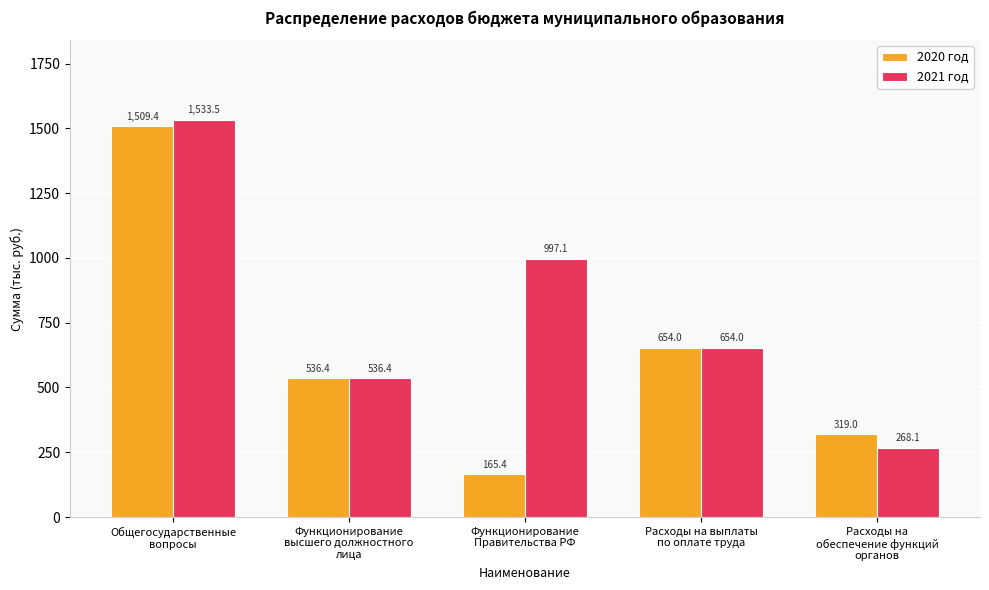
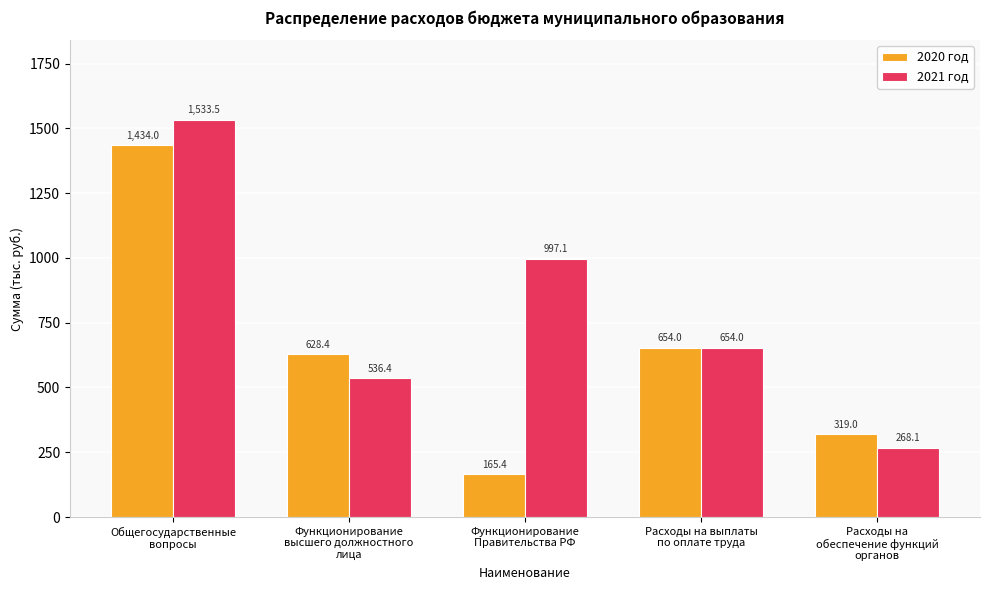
  {
    "2020 год": {
-     "Общегосударственные вопросы": "1,509.4",
-     "Функционирование высшего должностного лица": "536.4",
+     "Общегосударственные вопросы": "1,434.0",
+     "Функционирование высшего должностного лица": "628.4",
      "Функционирование Правительства РФ": "165.4",
      "Расходы на выплаты по оплате труда": "654.0",
      "Расходы на обеспечение функций органов": "319.0"
    },
    "2021 год": {
      "Общегосударственные вопросы": "1,533.5",
      "Функционирование высшего должностного лица": "536.4",
      "Функционирование Правительства РФ": "997.1",
      "Расходы на выплаты по оплате труда": "654.0",
      "Расходы на обеспечение функций органов": "268.1"
    }
  }
